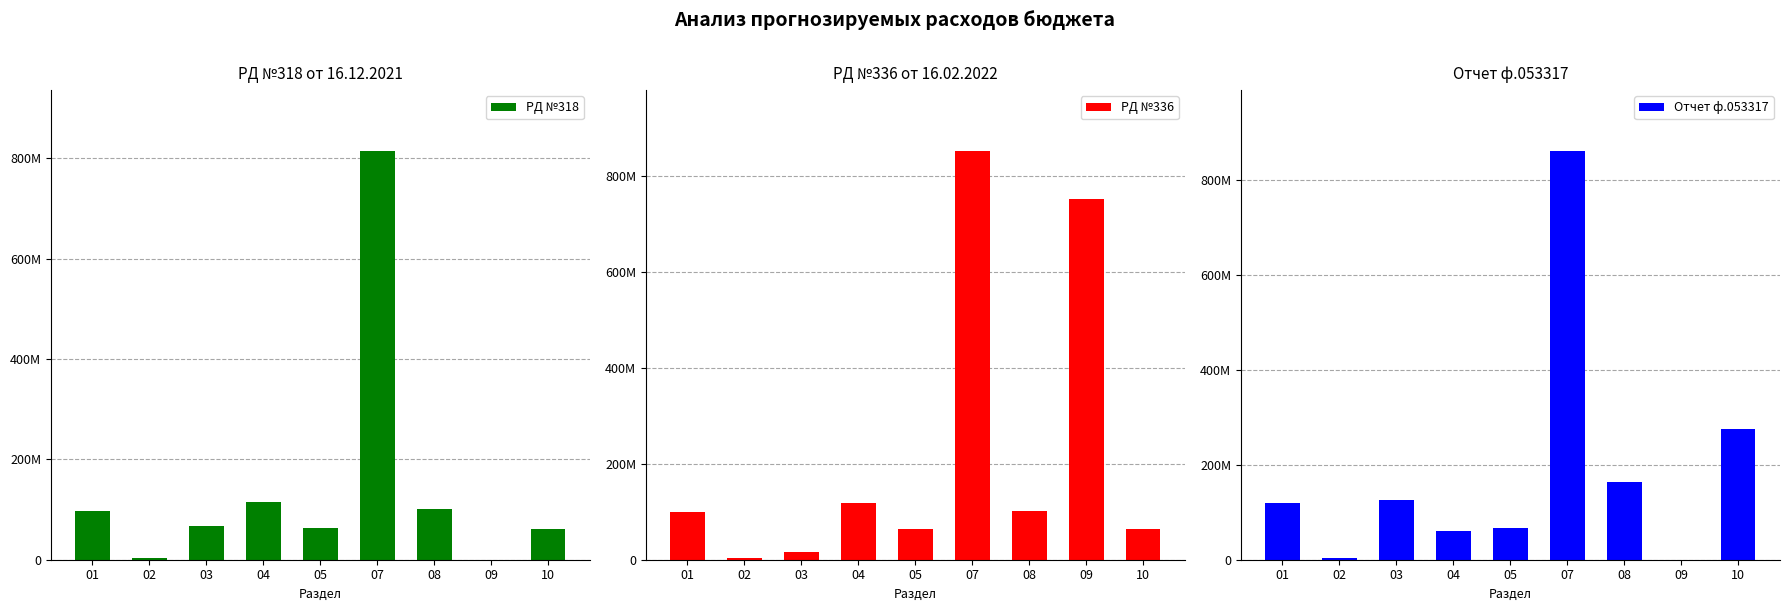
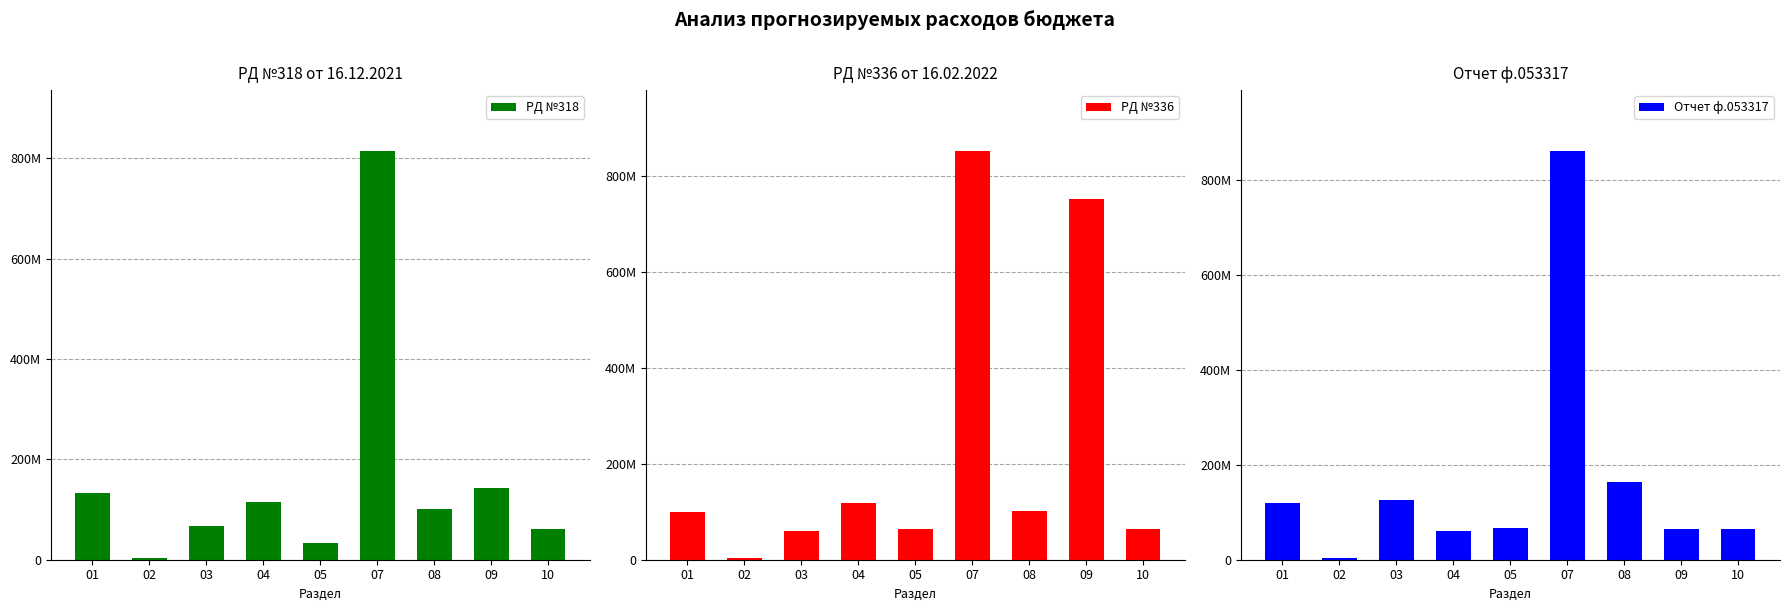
  {
    "РД №318 от 16.12.2021": {
-     "01": 100000000,
+     "01": 130000000,
      "03": 70000000,
      "04": 120000000,
-     "05": 60000000,
+     "05": 30000000,
      "07": 810000000,
      "08": 100000000,
-     "09": 0,
+     "09": 140000000,
      "10": 60000000
    },
    "РД №336 от 16.02.2022": {
      "01": 100000000,
-     "03": 20000000,
+     "03": 60000000,
      "04": 120000000,
      "05": 60000000,
      "07": 850000000,
      "08": 100000000,
      "09": 750000000,
      "10": 60000000
    },
    "Отчет ф.053317": {
      "01": 120000000,
      "03": 120000000,
      "04": 60000000,
      "05": 70000000,
      "07": 860000000,
      "08": 160000000,
-     "09": 0,
-     "10": 280000000
+     "09": 60000000,
+     "10": 60000000
    }
  }
